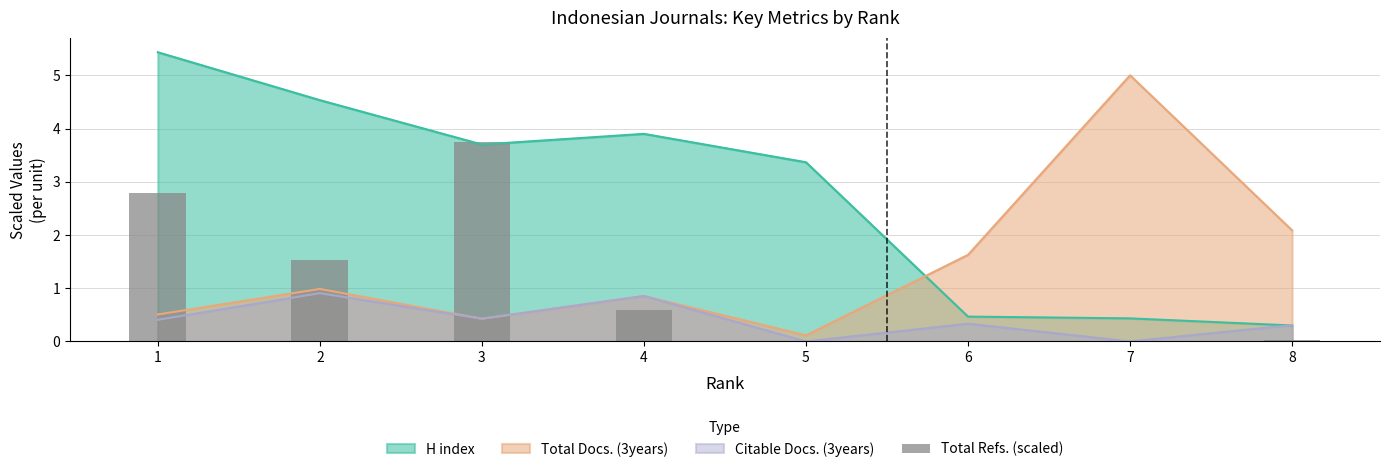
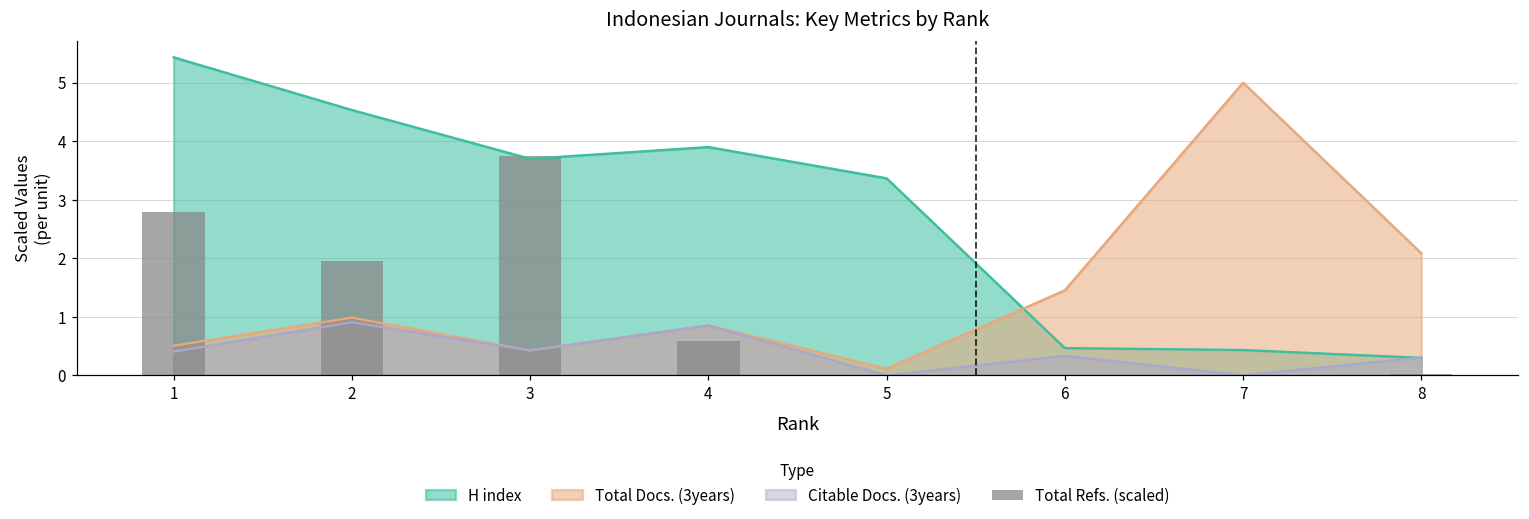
  {
    "H index": {
      "1": 5.4,
      "2": 4.5,
      "3": 3.7,
      "4": 3.9,
      "5": 3.4,
      "6": 0.5,
      "7": 0.4
    },
    "Total Refs. (scaled)": {
      "1": 2.8,
-     "2": 1.5,
+     "2": 2.0,
      "3": 3.7,
      "4": 0.6,
      "5": 0.0,
      "6": 0.0,
      "7": 0.0
    },
    "Total Docs. (3years)": {
      "1": 0.5,
      "2": 1.0,
      "5": 0.1,
-     "6": 1.6,
+     "6": 1.5,
      "7": 5.0,
      "8": 2.1
    },
    "Citable Docs. (3years)": {
      "1": 0.4,
      "2": 0.9,
      "5": 0.0,
      "6": 0.3,
      "7": 0.0
    }
  }
